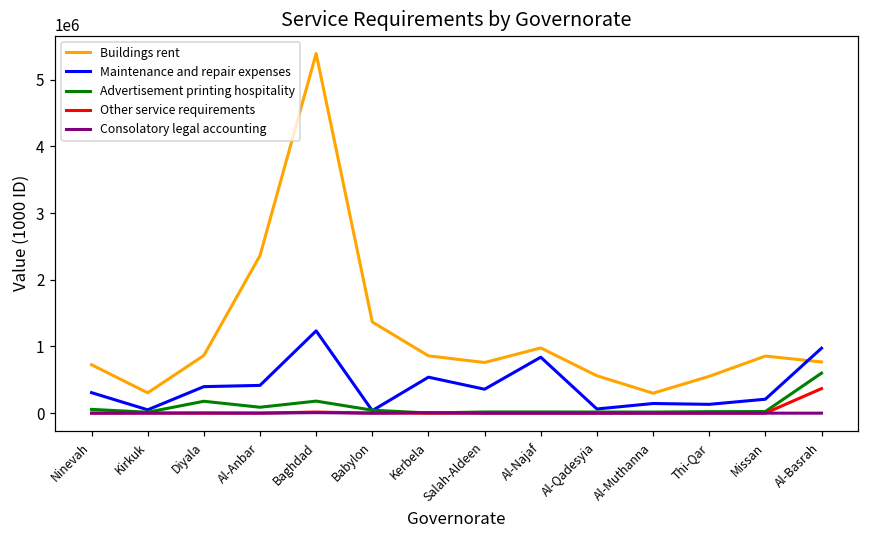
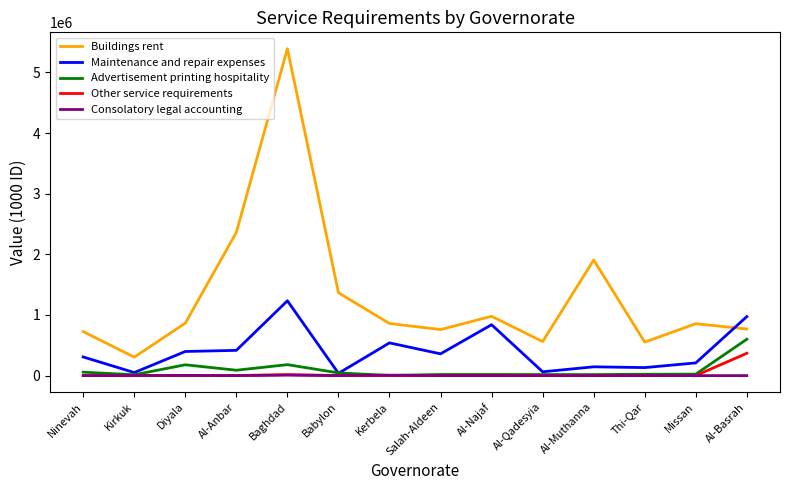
  {
    "Buildings rent": {
      "Ninevah": 700000,
      "Kirkuk": 300000,
      "Diyala": 900000,
      "Al-Anbar": 2400000,
      "Baghdad": 5400000,
      "Babylon": 1400000,
      "Kerbela": 900000,
      "Salah-Aldeen": 800000,
      "Al-Najaf": 1000000,
      "Al-Qadesyia": 600000,
-     "Al-Muthanna": 300000,
+     "Al-Muthanna": 1900000,
      "Thi-Qar": 600000,
      "Missan": 900000,
      "Al-Basrah": 800000
    },
    "Maintenance and repair expenses": {
      "Ninevah": 300000,
      "Diyala": 400000,
      "Al-Anbar": 400000,
      "Baghdad": 1200000,
      "Kerbela": 500000,
      "Salah-Aldeen": 400000,
      "Al-Najaf": 800000,
      "Al-Qadesyia": 100000,
      "Al-Muthanna": 100000,
      "Thi-Qar": 100000,
      "Missan": 200000,
      "Al-Basrah": 1000000
    },
    "Advertisement printing hospitality": {
      "Ninevah": 100000,
      "Diyala": 200000,
      "Al-Anbar": 100000,
      "Baghdad": 200000,
      "Al-Basrah": 600000
    },
    "Other service requirements": {
      "Al-Basrah": 400000
    },
    "Consolatory legal accounting": {
      "Al-Basrah": 0
    }
  }
